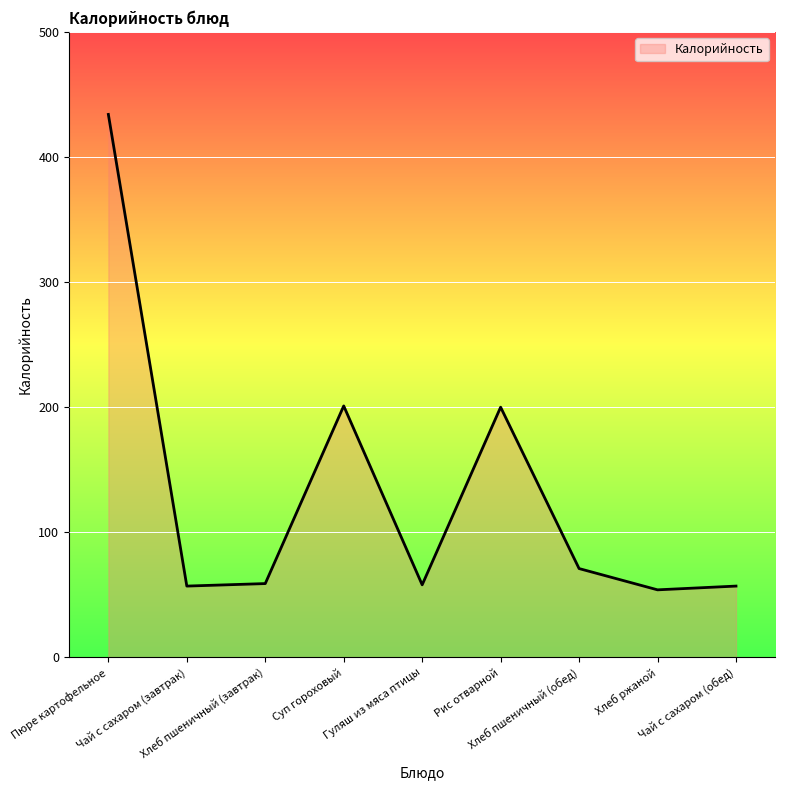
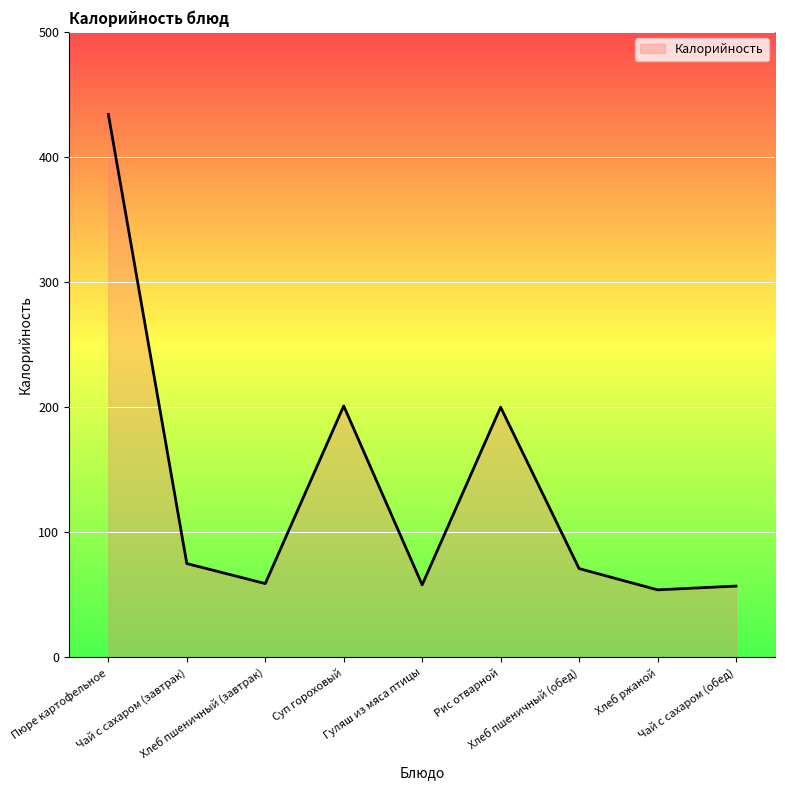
  {
    "Пюре картофельное": 434,
-   "Чай с сахаром (завтрак)": 57,
+   "Чай с сахаром (завтрак)": 75,
    "Хлеб пшеничный (завтрак)": 59,
    "Суп гороховый": 201,
    "Гуляш из мяса птицы": 58,
    "Рис отварной": 200,
    "Хлеб пшеничный (обед)": 71,
    "Хлеб ржаной": 54,
    "Чай с сахаром (обед)": 57
  }
